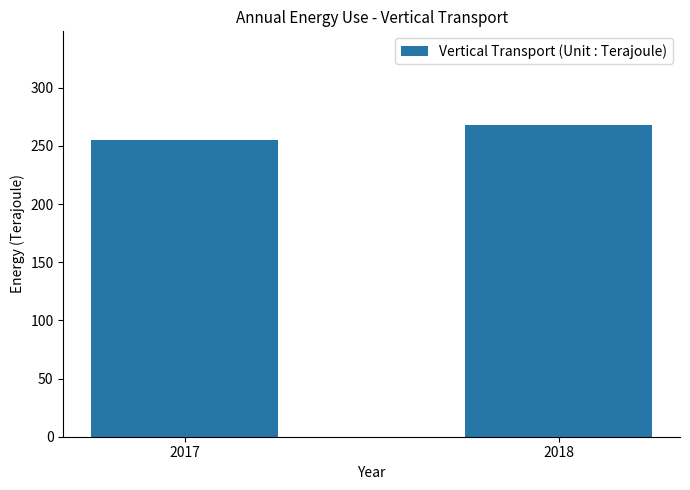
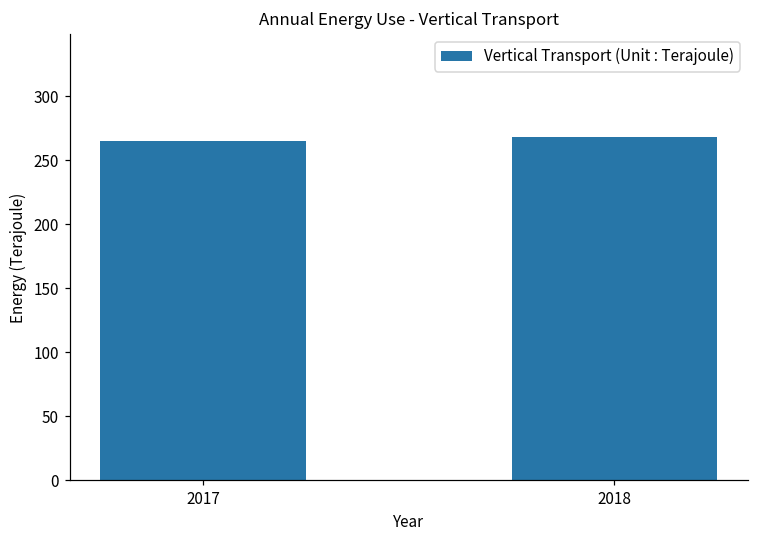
  {
-   "2017": 255,
+   "2017": 265,
    "2018": 268
  }
